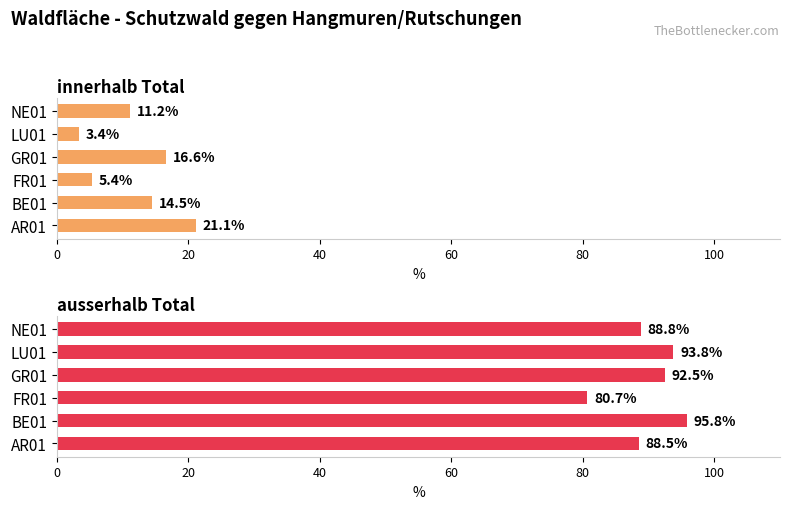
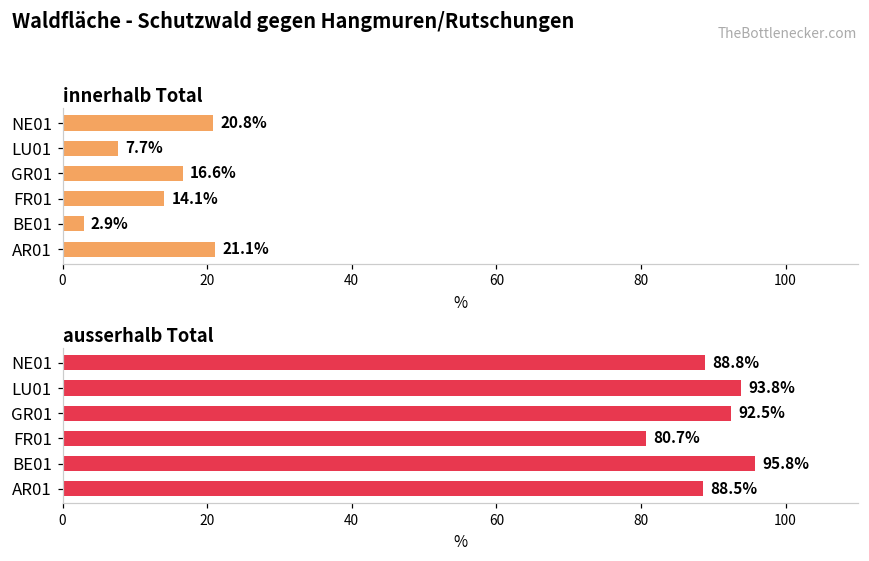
  {
    "innerhalb Total": {
-     "NE01": "11.2%",
-     "LU01": "3.4%",
+     "NE01": "20.8%",
+     "LU01": "7.7%",
      "GR01": "16.6%",
-     "FR01": "5.4%",
-     "BE01": "14.5%",
+     "FR01": "14.1%",
+     "BE01": "2.9%",
      "AR01": "21.1%"
    },
    "ausserhalb Total": {
      "NE01": "88.8%",
      "LU01": "93.8%",
      "GR01": "92.5%",
      "FR01": "80.7%",
      "BE01": "95.8%",
      "AR01": "88.5%"
    }
  }
